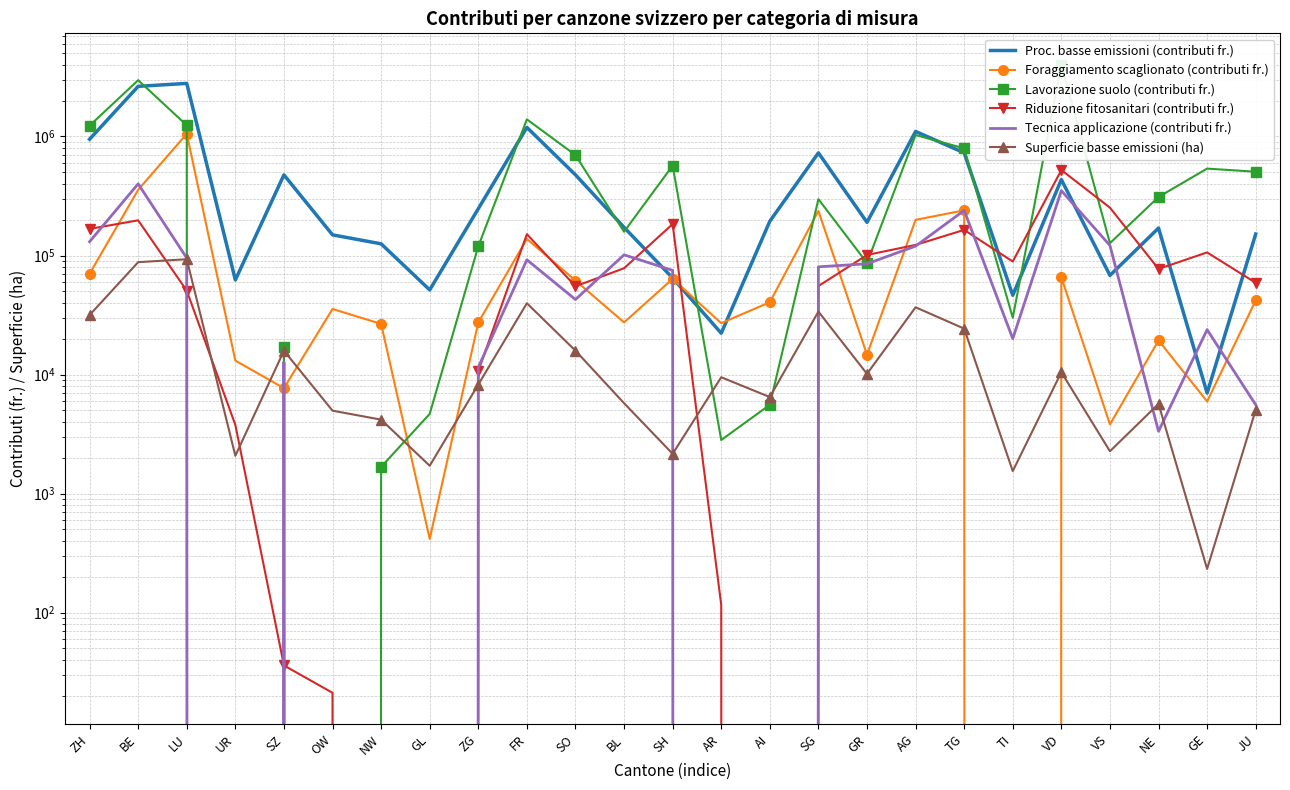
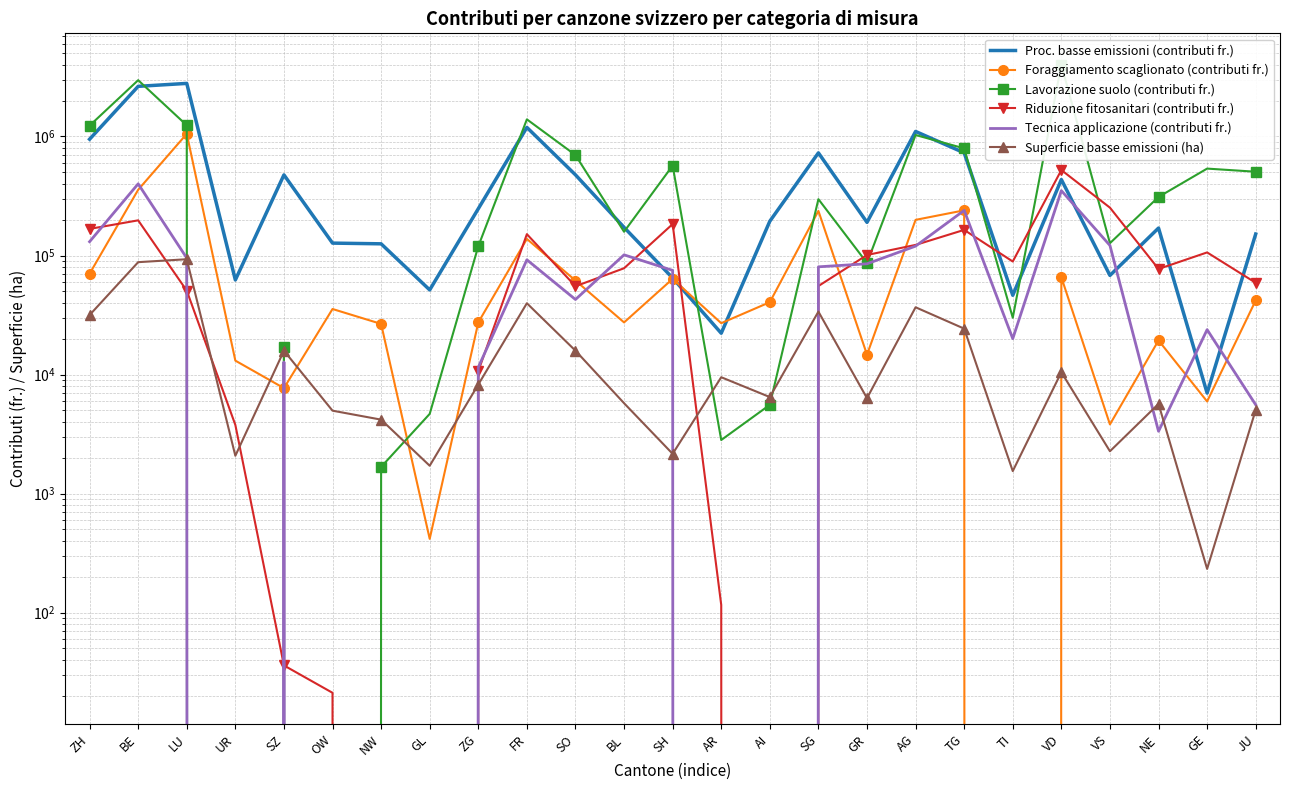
  {
    "Proc. basse emissioni (contributi fr.)": {
      "ZH": 900000,
      "BE": 2600000,
      "LU": 2800000,
      "UR": 60000,
      "SZ": 480000,
-     "OW": 150000,
+     "OW": 130000,
      "NW": 130000,
      "GL": 51000,
      "ZG": 250000,
      "FR": 1200000,
      "SO": 480000,
      "BL": 170000,
      "AR": 22000,
      "AI": 190000,
      "SG": 700000,
      "GR": 190000,
      "AG": 1100000,
      "TG": 700000,
      "TI": 46000,
      "VD": 430000,
      "VS": 70000,
      "NE": 170000,
      "GE": 7000,
      "JU": 150000
    },
    "Foraggiamento scaglionato (contributi fr.)": {
      "ZH": 70000,
      "BE": 360000,
      "LU": 1100000,
      "UR": 13000,
      "SZ": 8000,
      "OW": 36000,
      "NW": 27000,
      "GL": 420,
      "ZG": 27000,
      "FR": 140000,
      "SO": 60000,
      "BL": 27000,
      "AR": 27000,
      "AI": 41000,
      "SG": 240000,
      "GR": 15000,
      "AG": 200000,
      "VD": 70000,
      "VS": 3800,
      "NE": 19000,
      "GE": 6000,
      "JU": 42000
    },
    "Lavorazione suolo (contributi fr.)": {
      "ZH": 1200000,
      "BE": 3000000,
      "LU": 1200000,
      "SZ": 17000,
      "NW": 1700,
      "GL": 4700,
      "ZG": 120000,
      "FR": 1400000,
      "SO": 700000,
      "BL": 160000,
      "SH": 600000,
      "AR": 2800,
      "AI": 6000,
      "SG": 300000,
      "AG": 1000000,
      "TG": 800000,
      "TI": 30000,
      "NE": 310000,
      "GE": 500000,
      "JU": 510000
    },
    "Riduzione fitosanitari (contributi fr.)": {
      "ZH": 170000,
      "BE": 200000,
      "LU": 51000,
      "UR": 3800,
      "SZ": 36,
      "OW": 21,
      "ZG": 11000,
      "FR": 150000,
      "SO": 60000,
      "BL": 80000,
      "SH": 180000,
      "AR": 120,
      "SG": 60000,
      "GR": 100000,
      "TG": 160000,
      "TI": 90000,
      "VD": 500000,
      "VS": 250000,
      "NE": 80000,
      "GE": 110000,
      "JU": 60000
    },
    "Tecnica applicazione (contributi fr.)": {
      "ZH": 130000,
      "BE": 400000,
      "SZ": 13000,
      "ZG": 11000,
      "FR": 90000,
      "SO": 43000,
      "BL": 100000,
      "SH": 70000,
      "SG": 80000,
      "TI": 20000,
      "VD": 350000,
      "NE": 3300,
      "GE": 24000,
      "JU": 6000
    },
    "Superficie basse emissioni (ha)": {
      "ZH": 32000,
      "BE": 90000,
      "UR": 2100,
      "SZ": 16000,
      "OW": 5000,
      "NW": 4200,
      "GL": 1700,
      "ZG": 8000,
      "FR": 40000,
      "SO": 16000,
      "BL": 6000,
      "SH": 2200,
      "AR": 9000,
      "AI": 6000,
      "SG": 34000,
-     "GR": 10000,
+     "GR": 6000,
      "AG": 37000,
      "TG": 24000,
      "TI": 1500,
      "VD": 10000,
      "VS": 2300,
      "NE": 6000,
      "GE": 230,
      "JU": 5100
    }
  }
